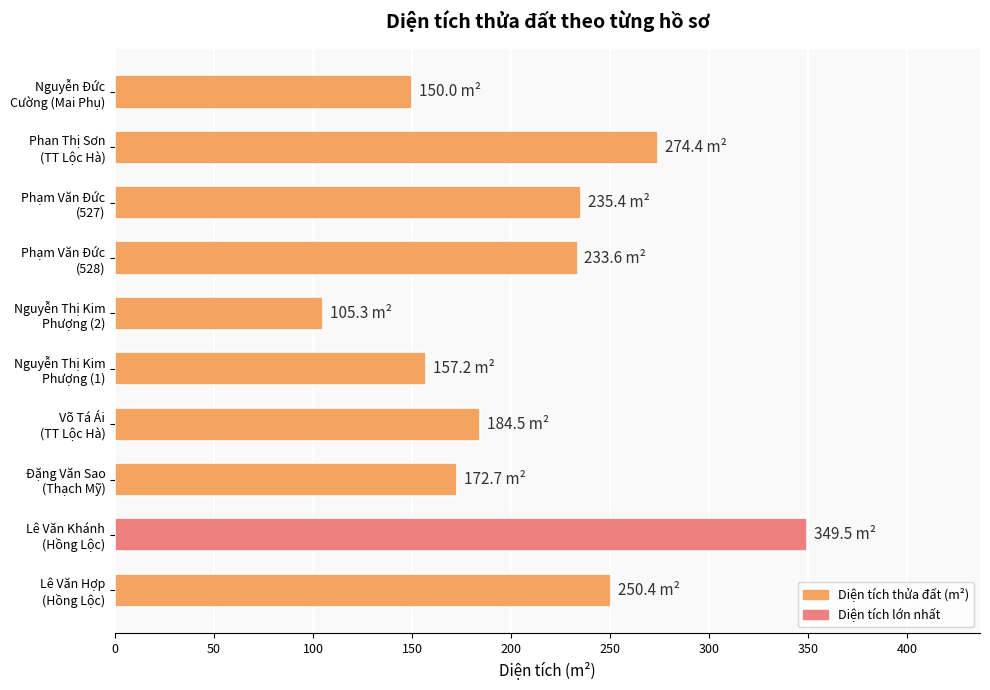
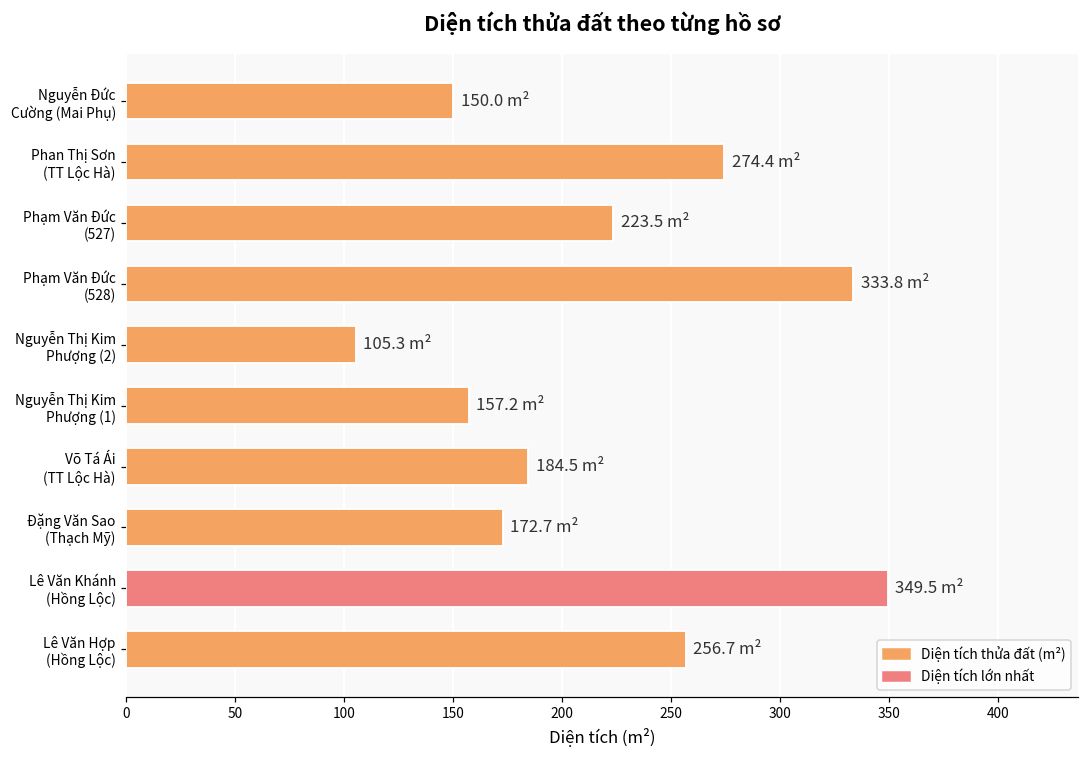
  {
    "Nguyễn Đức Cường (Mai Phụ)": 150.0,
    "Phan Thị Sơn (TT Lộc Hà)": 274.4,
-   "Phạm Văn Đức (527)": 235.4,
-   "Phạm Văn Đức (528)": 233.6,
+   "Phạm Văn Đức (527)": 223.5,
+   "Phạm Văn Đức (528)": 333.8,
    "Nguyễn Thị Kim Phượng (2)": 105.3,
    "Nguyễn Thị Kim Phượng (1)": 157.2,
    "Võ Tá Ái (TT Lộc Hà)": 184.5,
    "Đặng Văn Sao (Thạch Mỹ)": 172.7,
    "Lê Văn Khánh (Hồng Lộc)": 349.5,
-   "Lê Văn Hợp (Hồng Lộc)": 250.4
+   "Lê Văn Hợp (Hồng Lộc)": 256.7
  }
